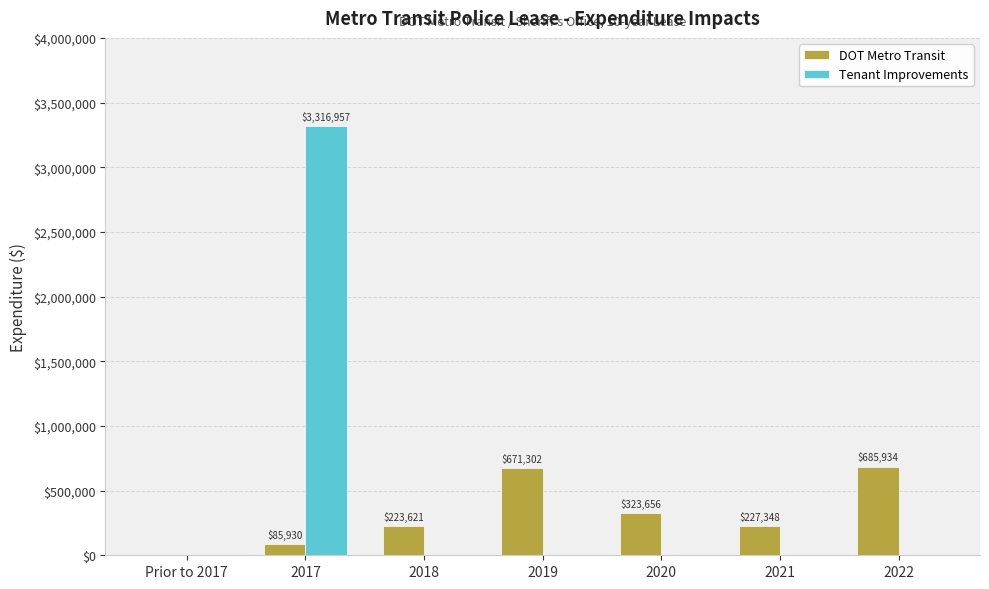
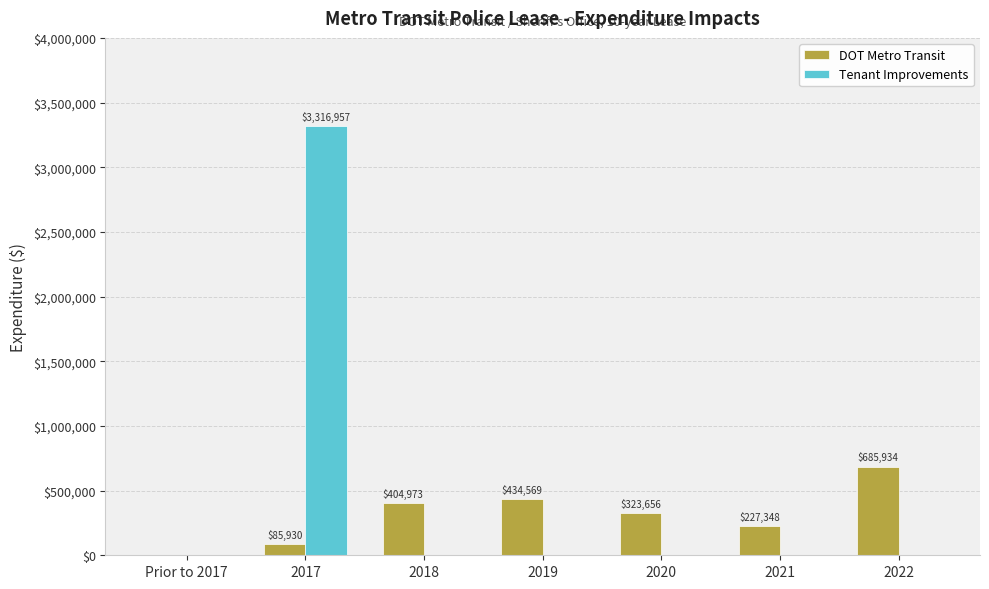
  {
    "DOT Metro Transit": {
      "2017": "$85,930",
-     "2018": "$223,621",
-     "2019": "$671,302",
+     "2018": "$404,973",
+     "2019": "$434,569",
      "2020": "$323,656",
      "2021": "$227,348",
      "2022": "$685,934"
    },
    "Tenant Improvements": {
      "2017": "$3,316,957"
    }
  }
